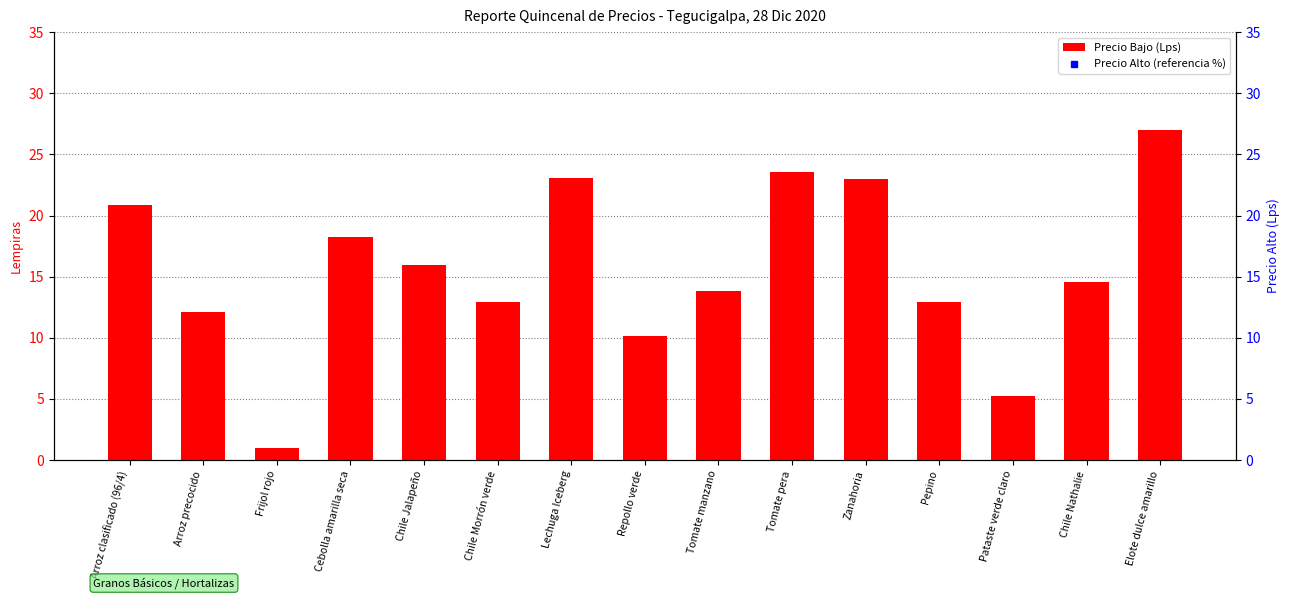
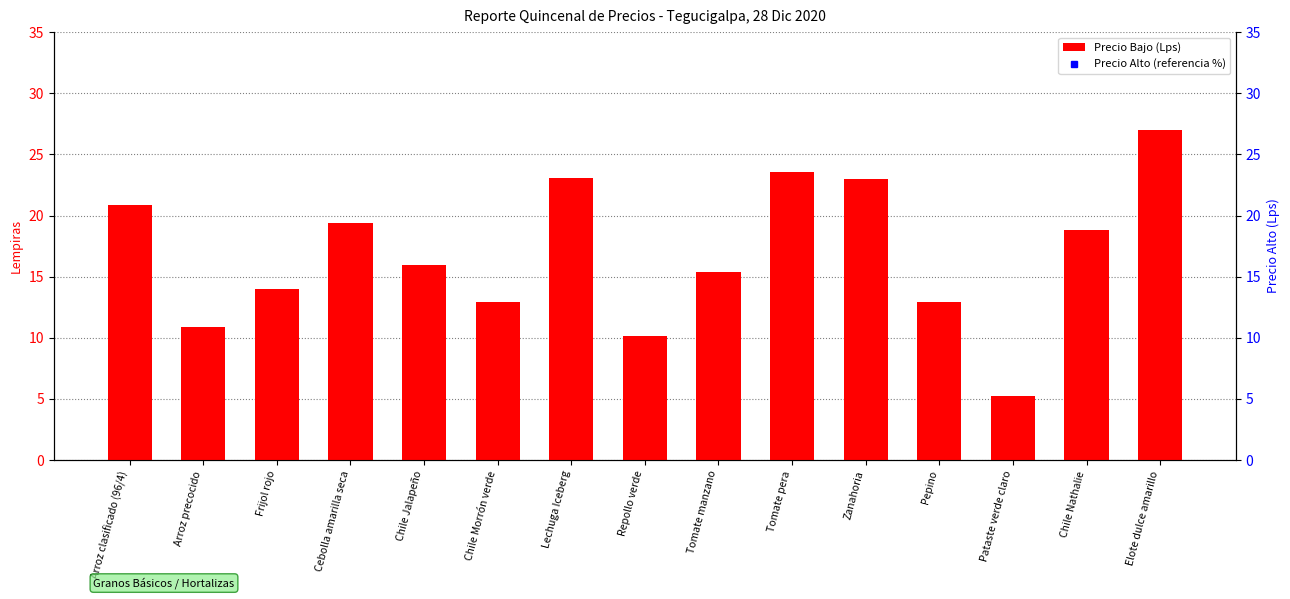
  {
    "Precio Bajo (Lps)": {
      "Arroz clasificado (96/4)": 20.9,
-     "Arroz precocido": 12.2,
-     "Frijol rojo": 1,
-     "Cebolla amarilla seca": 18.3,
+     "Arroz precocido": 10.9,
+     "Frijol rojo": 14,
+     "Cebolla amarilla seca": 19.4,
      "Chile Jalapeño": 16.0,
      "Chile Morrón verde": 12.9,
      "Lechuga Iceberg": 23.0,
      "Repollo verde": 10.1,
-     "Tomate manzano": 13.8,
+     "Tomate manzano": 15.4,
      "Tomate pera": 23.6,
      "Zanahoria": 23.0,
      "Pepino": 13.0,
      "Pataste verde claro": 5.3,
-     "Chile Nathalie": 14.6,
+     "Chile Nathalie": 18.8,
      "Elote dulce amarillo": 27.0
    }
  }
